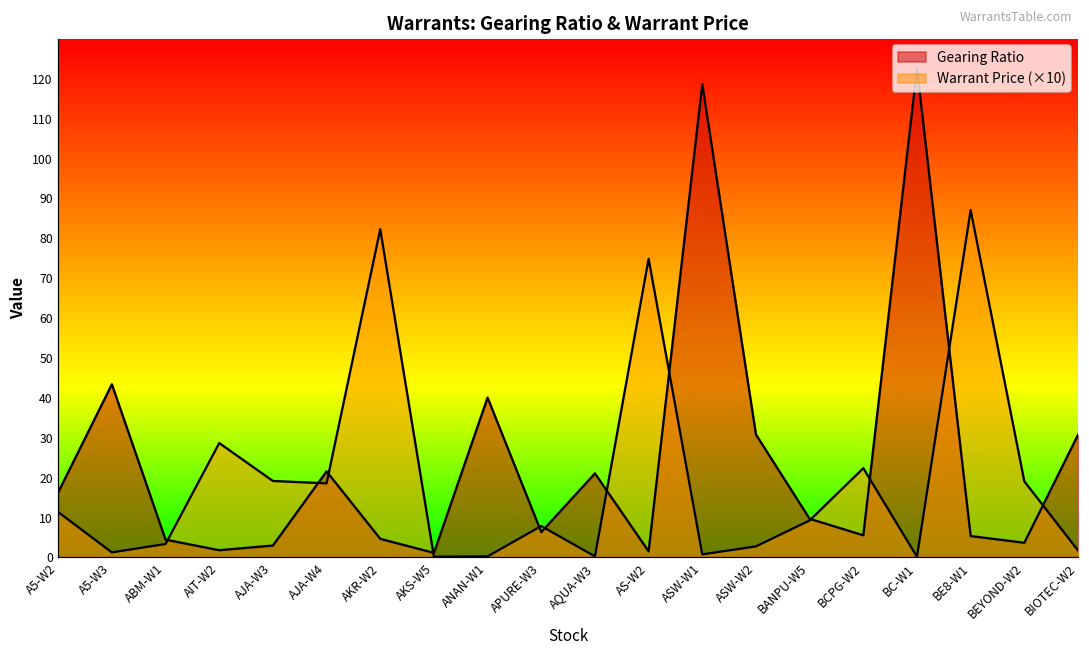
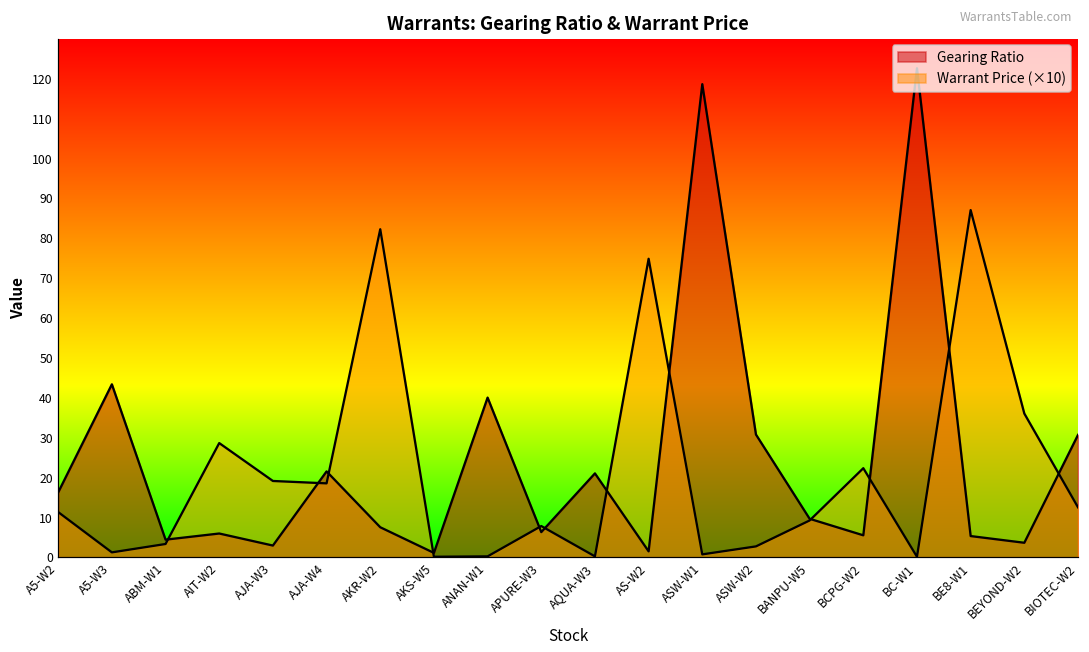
  {
    "Gearing Ratio": {
      "A5-W2": 16,
      "A5-W3": 43,
      "ABM-W1": 4,
-     "AIT-W2": 2,
+     "AIT-W2": 6,
      "AJA-W3": 3,
      "AJA-W4": 22,
-     "AKR-W2": 5,
+     "AKR-W2": 8,
      "AKS-W5": 1,
      "ANAN-W1": 40,
      "APURE-W3": 6,
      "AQUA-W3": 21,
      "AS-W2": 1,
      "ASW-W1": 119,
      "ASW-W2": 31,
      "BCPG-W2": 5,
      "BE8-W1": 5,
      "BEYOND-W2": 4,
      "BIOTEC-W2": 31
    },
    "Warrant Price (×10)": {
      "A5-W2": 11,
      "A5-W3": 1,
      "ABM-W1": 3,
      "AIT-W2": 29,
      "AJA-W3": 19,
      "AJA-W4": 19,
      "AKR-W2": 82,
      "AKS-W5": 0,
      "ANAN-W1": 0,
      "APURE-W3": 8,
      "AQUA-W3": 0,
      "AS-W2": 75,
      "ASW-W1": 1,
      "ASW-W2": 3,
      "BCPG-W2": 22,
      "BC-W1": 0,
      "BE8-W1": 87,
-     "BEYOND-W2": 19,
-     "BIOTEC-W2": 2
+     "BEYOND-W2": 36,
+     "BIOTEC-W2": 13
    }
  }
